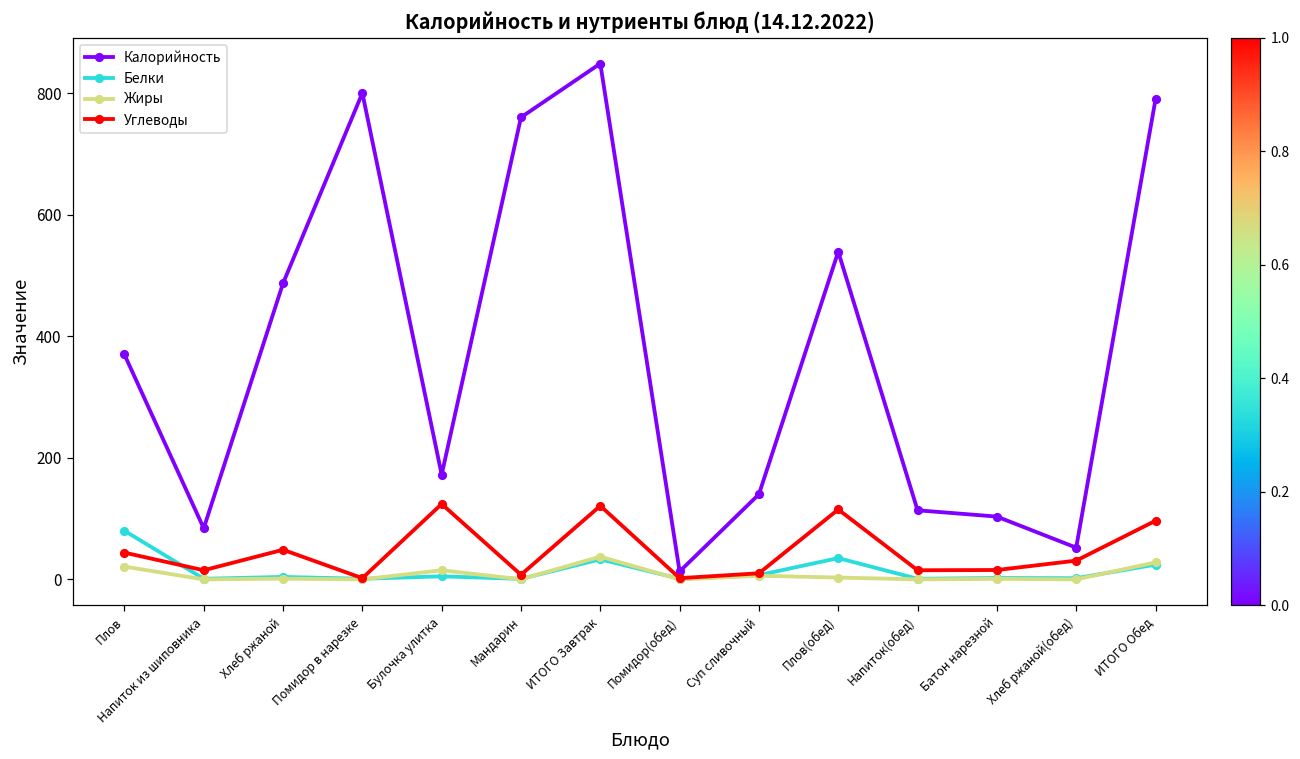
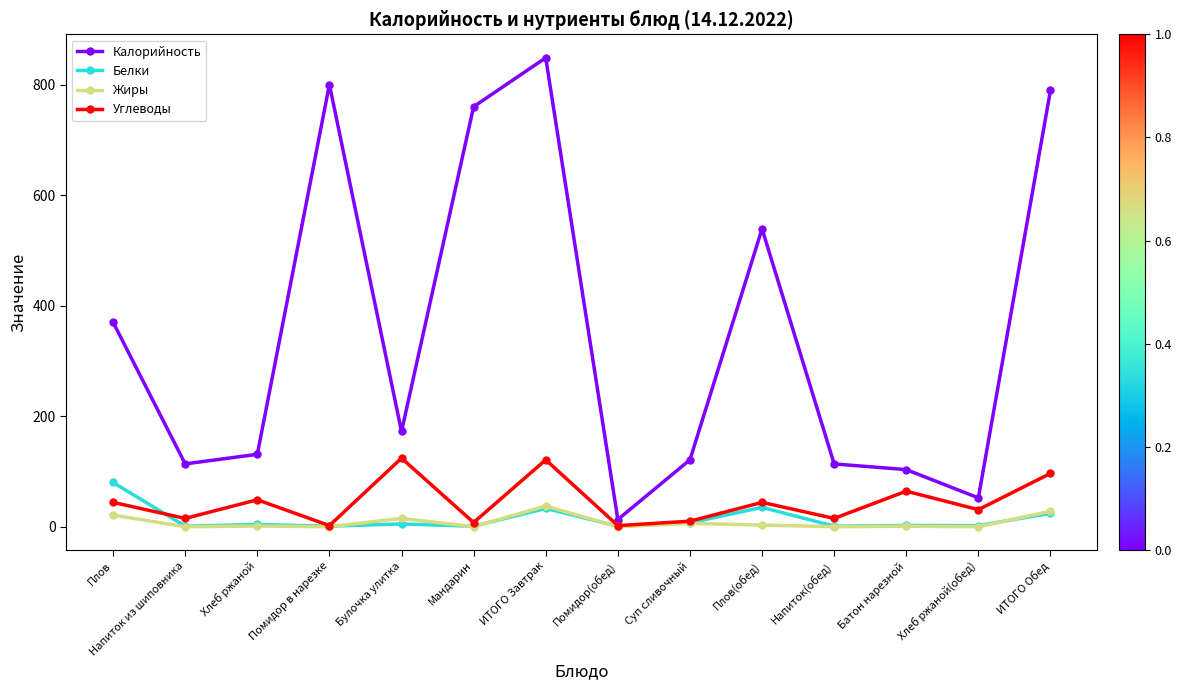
  {
    "Калорийность": {
      "Плов": 370,
-     "Напиток из шиповника": 80,
-     "Хлеб ржаной": 490,
+     "Напиток из шиповника": 110,
+     "Хлеб ржаной": 130,
      "Помидор в нарезке": 800,
      "Булочка улитка": 170,
      "Мандарин": 760,
      "ИТОГО Завтрак": 850,
      "Помидор(обед)": 10,
-     "Суп сливочный": 140,
+     "Суп сливочный": 120,
      "Плов(обед)": 540,
      "Напиток(обед)": 110,
      "Батон нарезной": 100,
      "Хлеб ржаной(обед)": 50,
      "ИТОГО Обед": 790
    },
    "Белки": {
      "Плов": 80,
      "Булочка улитка": 10,
      "Плов(обед)": 40
    },
    "Жиры": {
      "Плов": 20,
      "Булочка улитка": 20,
      "Плов(обед)": 0
    },
    "Углеводы": {
      "Плов": 40,
      "Напиток из шиповника": 20,
      "Хлеб ржаной": 50,
      "Булочка улитка": 120,
      "Мандарин": 10,
      "ИТОГО Завтрак": 120,
-     "Плов(обед)": 120,
+     "Плов(обед)": 40,
      "Напиток(обед)": 20,
-     "Батон нарезной": 20,
+     "Батон нарезной": 60,
      "Хлеб ржаной(обед)": 30,
      "ИТОГО Обед": 100
    }
  }
